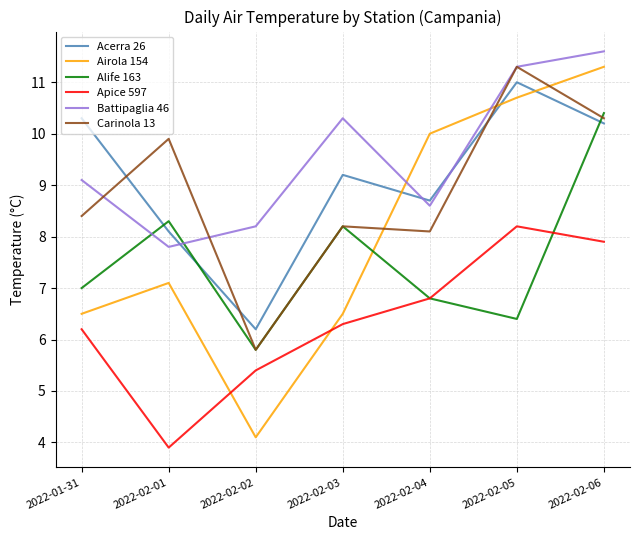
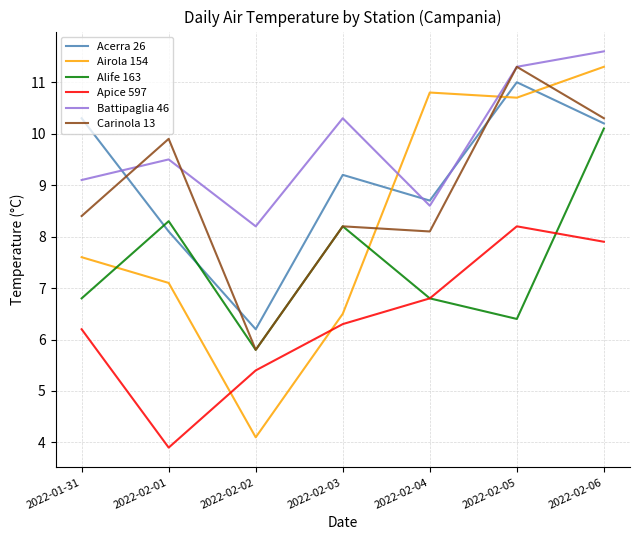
  {
    "Acerra 26": {
      "2022-02-01": 8.1,
      "2022-02-02": 6.2,
      "2022-02-03": 9.2,
      "2022-02-04": 8.7,
      "2022-02-05": 11.0,
      "2022-02-06": 10.2
    },
    "Airola 154": {
-     "2022-01-31": 6.5,
+     "2022-01-31": 7.6,
      "2022-02-01": 7.1,
      "2022-02-02": 4.1,
      "2022-02-03": 6.5,
-     "2022-02-04": 10.0,
+     "2022-02-04": 10.8,
      "2022-02-05": 10.7,
      "2022-02-06": 11.3
    },
    "Alife 163": {
-     "2022-01-31": 7.0,
+     "2022-01-31": 6.8,
      "2022-02-01": 8.3,
      "2022-02-05": 6.4,
-     "2022-02-06": 10.4
+     "2022-02-06": 10.1
    },
    "Apice 597": {
      "2022-01-31": 6.2,
      "2022-02-01": 3.9,
      "2022-02-02": 5.4,
      "2022-02-03": 6.3,
      "2022-02-05": 8.2,
      "2022-02-06": 7.9
    },
    "Battipaglia 46": {
      "2022-01-31": 9.1,
-     "2022-02-01": 7.8,
+     "2022-02-01": 9.5,
      "2022-02-02": 8.2,
      "2022-02-03": 10.3,
      "2022-02-04": 8.6,
      "2022-02-06": 11.6
    },
    "Carinola 13": {
      "2022-01-31": 8.4,
      "2022-02-01": 9.9,
      "2022-02-04": 8.1,
      "2022-02-06": 10.3
    }
  }
